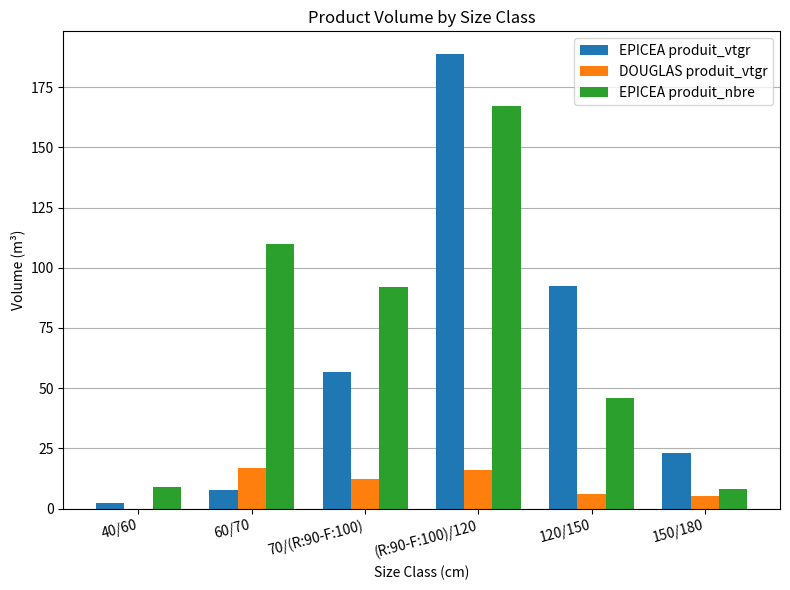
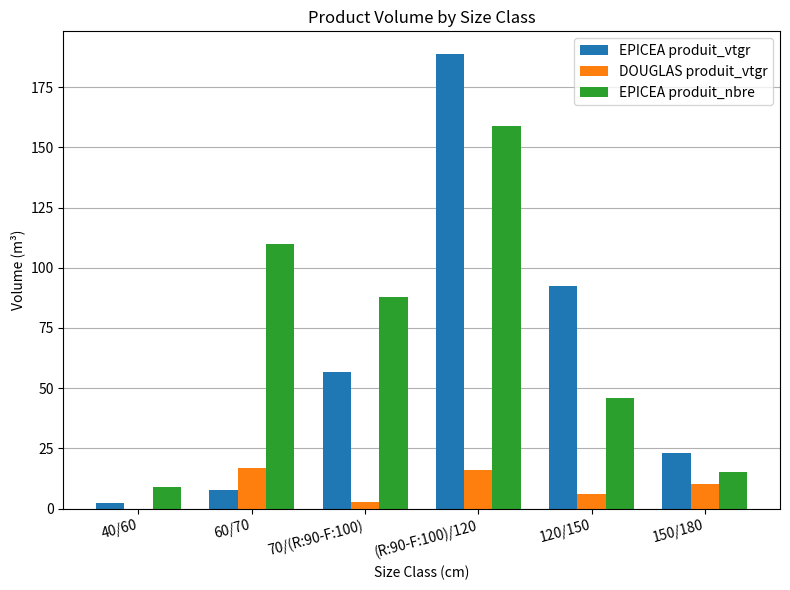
  {
    "EPICEA produit_vtgr": {
      "40/60": 3,
      "60/70": 8,
      "70/(R:90-F:100)": 57,
      "(R:90-F:100)/120": 189,
      "120/150": 92,
      "150/180": 23
    },
    "DOUGLAS produit_vtgr": {
      "40/60": 0,
      "60/70": 17,
-     "70/(R:90-F:100)": 12,
+     "70/(R:90-F:100)": 3,
      "(R:90-F:100)/120": 16,
      "120/150": 6,
-     "150/180": 5
+     "150/180": 10
    },
    "EPICEA produit_nbre": {
      "40/60": 9,
      "60/70": 110,
-     "70/(R:90-F:100)": 92,
-     "(R:90-F:100)/120": 167,
+     "70/(R:90-F:100)": 88,
+     "(R:90-F:100)/120": 159,
      "120/150": 46,
-     "150/180": 8
+     "150/180": 15
    }
  }
